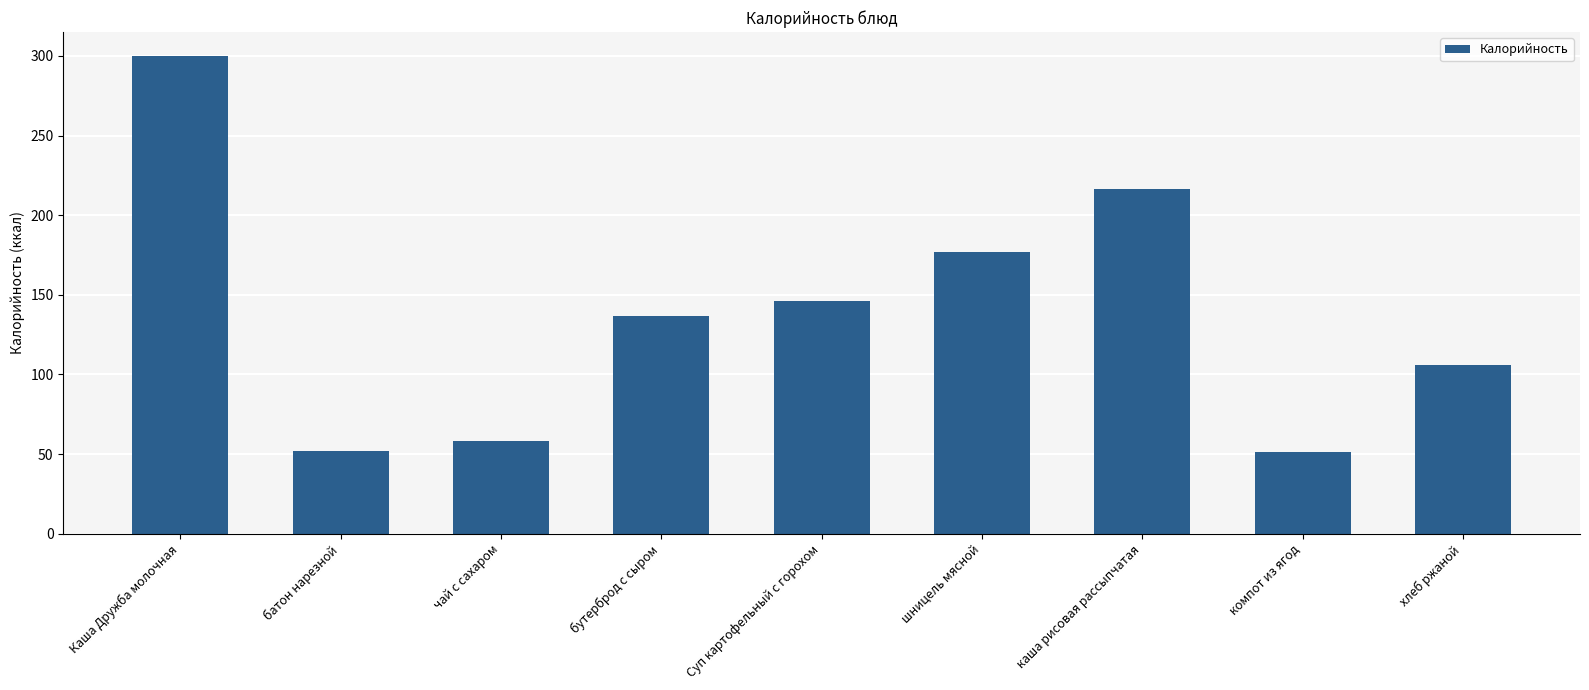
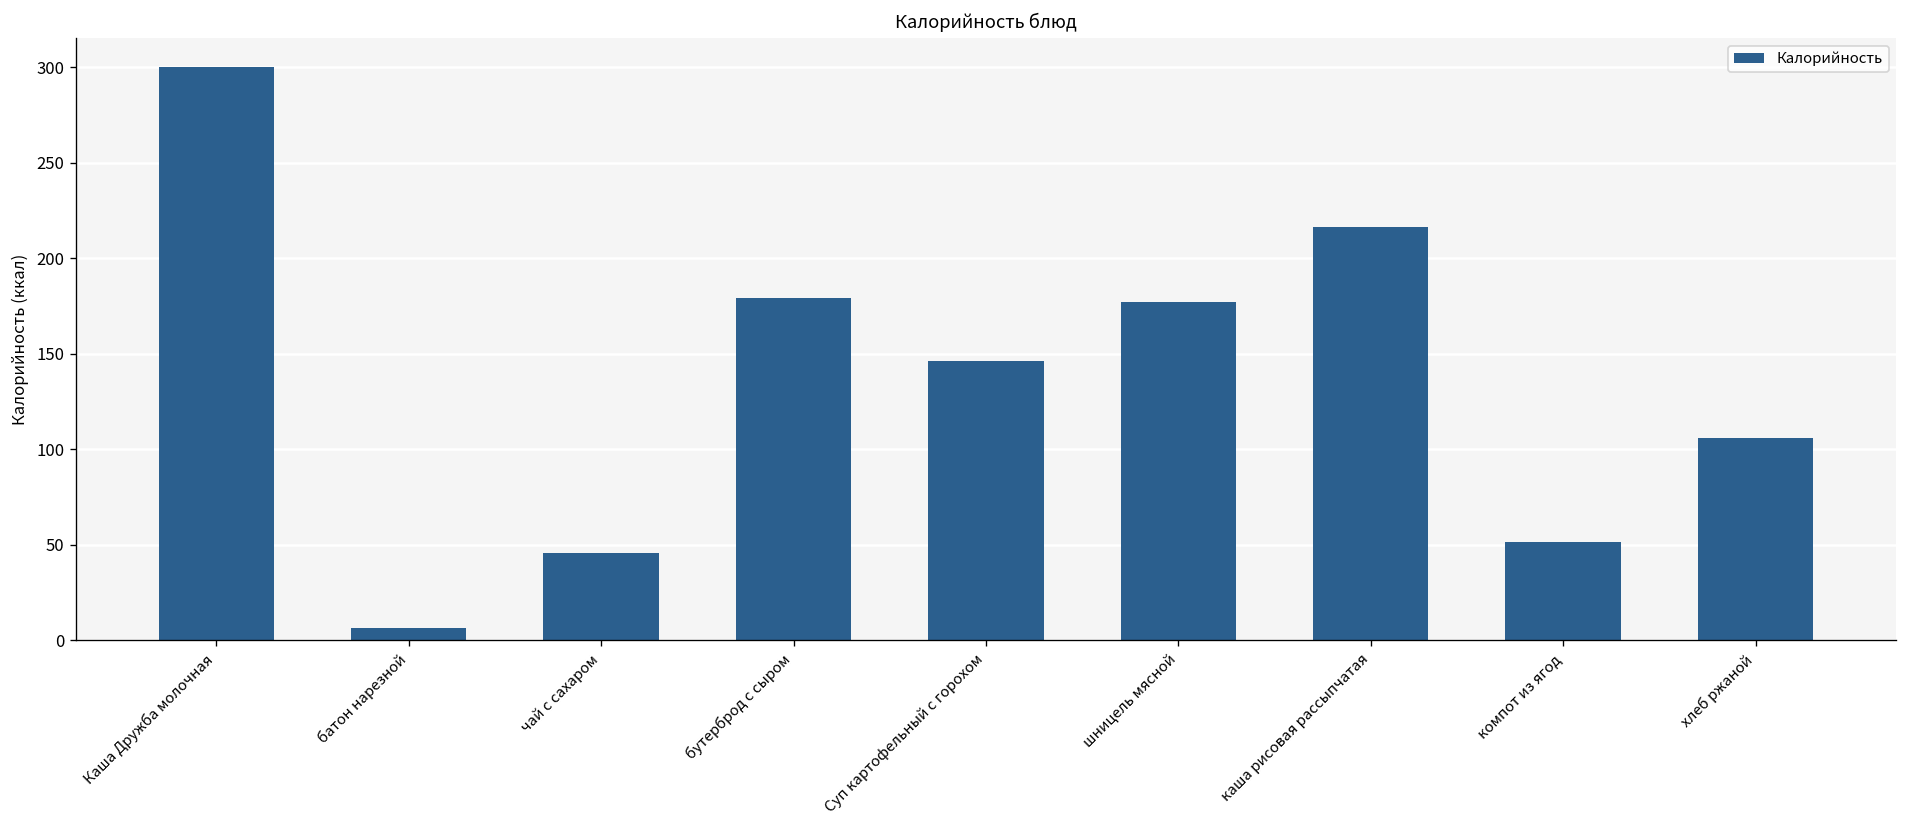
  {
    "Каша Дружба молочная": 300,
-   "батон нарезной": 52,
-   "чай с сахаром": 58,
-   "бутерброд с сыром": 136,
+   "батон нарезной": 7,
+   "чай с сахаром": 46,
+   "бутерброд с сыром": 179,
    "Суп картофельный с горохом": 146,
    "шницель мясной": 177,
    "каша рисовая рассыпчатая": 217,
    "компот из ягод": 52,
    "хлеб ржаной": 106
  }
